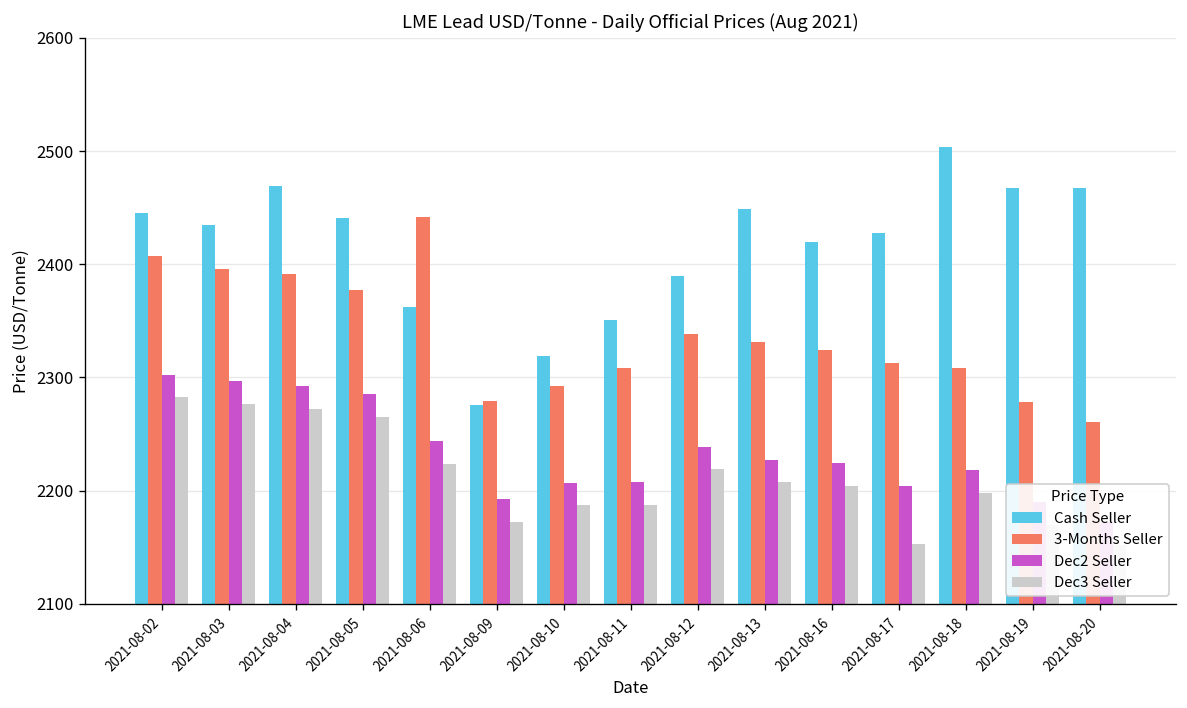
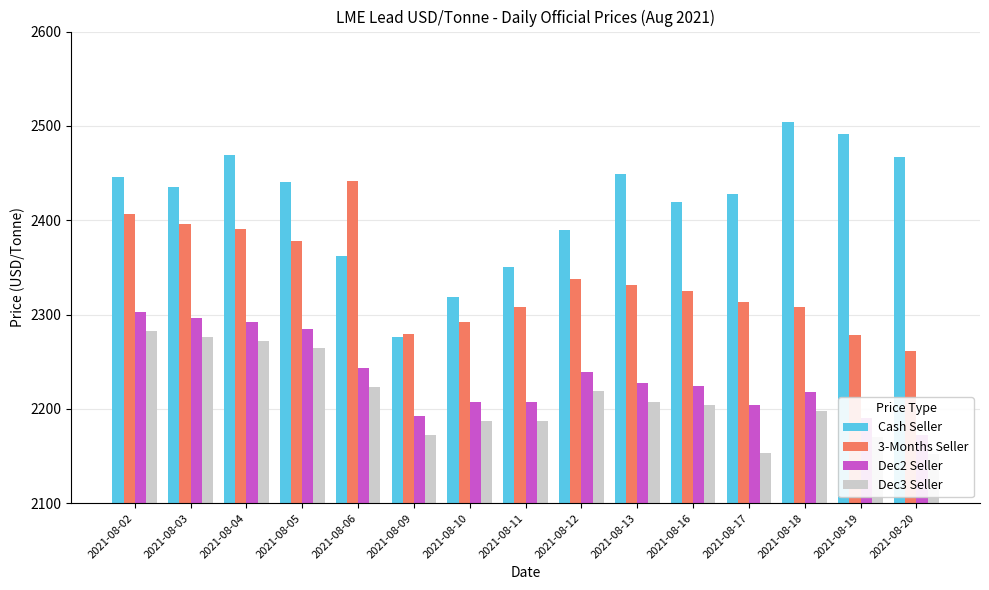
  {
    "Cash Seller": {
      "2021-08-02": 2450,
      "2021-08-03": 2440,
      "2021-08-04": 2470,
      "2021-08-05": 2440,
      "2021-08-06": 2360,
      "2021-08-09": 2280,
      "2021-08-10": 2320,
      "2021-08-11": 2350,
      "2021-08-12": 2390,
      "2021-08-13": 2450,
      "2021-08-16": 2420,
      "2021-08-17": 2430,
      "2021-08-18": 2500,
-     "2021-08-19": 2470,
+     "2021-08-19": 2490,
      "2021-08-20": 2470
    },
    "3-Months Seller": {
      "2021-08-02": 2410,
      "2021-08-03": 2400,
      "2021-08-04": 2390,
      "2021-08-05": 2380,
      "2021-08-06": 2440,
      "2021-08-09": 2280,
      "2021-08-10": 2290,
      "2021-08-11": 2310,
      "2021-08-12": 2340,
      "2021-08-13": 2330,
      "2021-08-16": 2320,
      "2021-08-17": 2310,
      "2021-08-18": 2310,
      "2021-08-19": 2280,
      "2021-08-20": 2260
    },
    "Dec2 Seller": {
      "2021-08-02": 2300,
      "2021-08-03": 2300,
      "2021-08-04": 2290,
      "2021-08-05": 2290,
      "2021-08-06": 2240,
      "2021-08-09": 2190,
      "2021-08-10": 2210,
      "2021-08-11": 2210,
      "2021-08-12": 2240,
      "2021-08-13": 2230,
      "2021-08-16": 2220,
      "2021-08-17": 2200,
      "2021-08-18": 2220
    },
    "Dec3 Seller": {
      "2021-08-02": 2280,
      "2021-08-03": 2280,
      "2021-08-04": 2270,
      "2021-08-05": 2270,
      "2021-08-06": 2220,
      "2021-08-09": 2170,
      "2021-08-10": 2190,
      "2021-08-11": 2190,
      "2021-08-12": 2220,
      "2021-08-13": 2210,
      "2021-08-16": 2200,
      "2021-08-17": 2150,
      "2021-08-18": 2200
    }
  }
